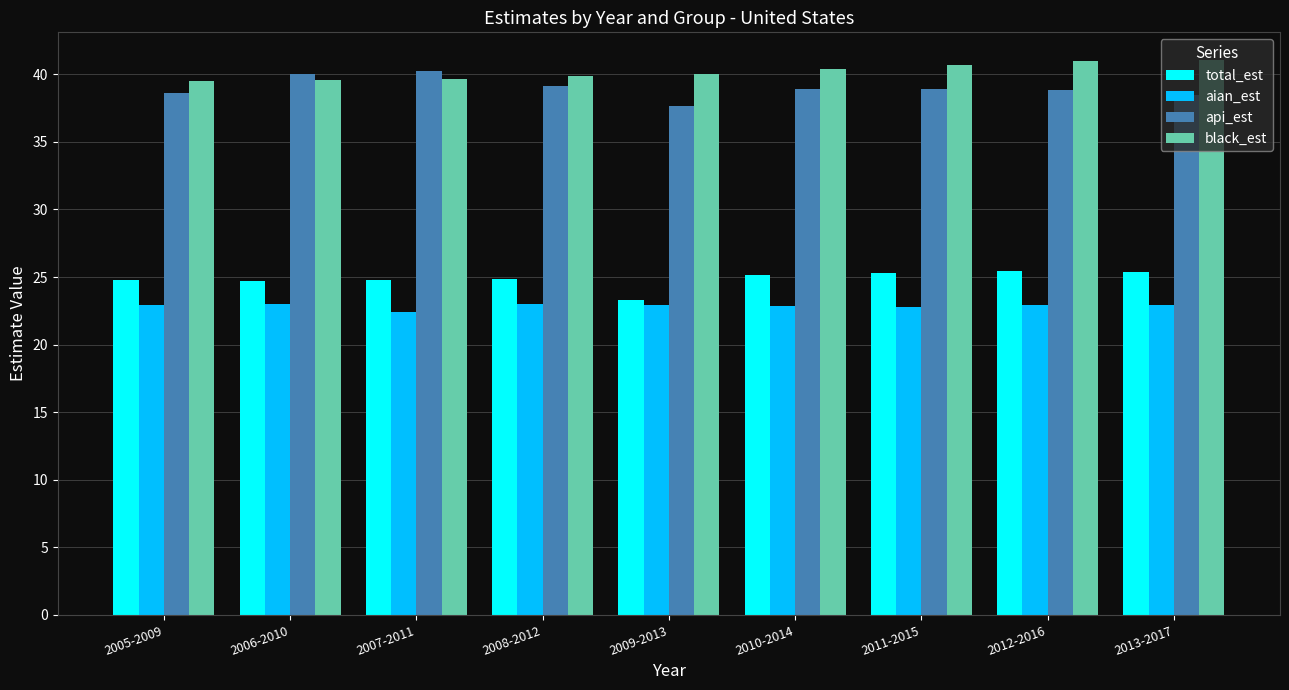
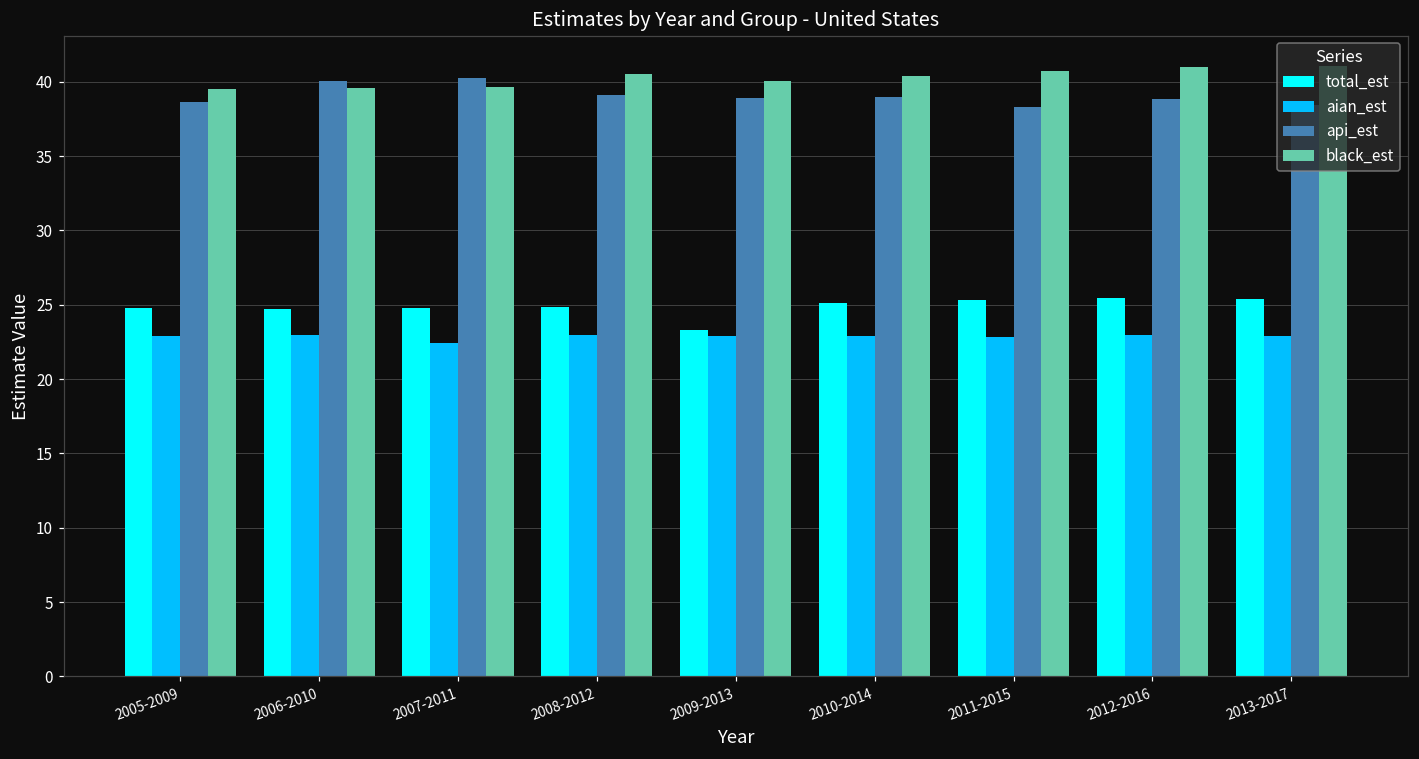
  {
    "total_est": {
      "2005-2009": 24.8,
      "2006-2010": 24.7,
      "2007-2011": 24.8,
      "2008-2012": 24.8,
      "2009-2013": 23.3,
      "2010-2014": 25.1,
      "2011-2015": 25.3,
      "2012-2016": 25.4,
      "2013-2017": 25.4
    },
    "aian_est": {
      "2005-2009": 22.9,
      "2006-2010": 23.0,
      "2007-2011": 22.4,
      "2008-2012": 23.0,
      "2009-2013": 22.9,
      "2010-2014": 22.9,
      "2011-2015": 22.8,
      "2012-2016": 23.0,
      "2013-2017": 22.9
    },
    "api_est": {
      "2005-2009": 38.6,
      "2006-2010": 40.0,
      "2007-2011": 40.3,
      "2008-2012": 39.1,
-     "2009-2013": 37.7,
+     "2009-2013": 38.9,
      "2010-2014": 38.9,
-     "2011-2015": 38.9,
+     "2011-2015": 38.3,
      "2012-2016": 38.8
    },
    "black_est": {
      "2005-2009": 39.5,
      "2006-2010": 39.6,
      "2007-2011": 39.6,
-     "2008-2012": 39.8,
+     "2008-2012": 40.5,
      "2009-2013": 40.1,
      "2010-2014": 40.4,
      "2011-2015": 40.7,
      "2012-2016": 41.0
    }
  }
